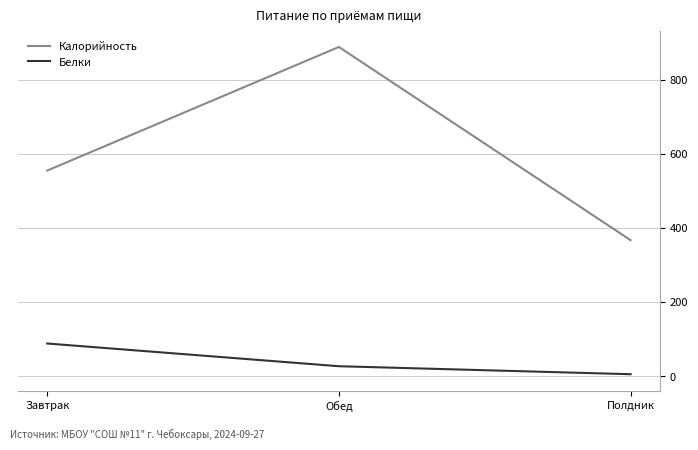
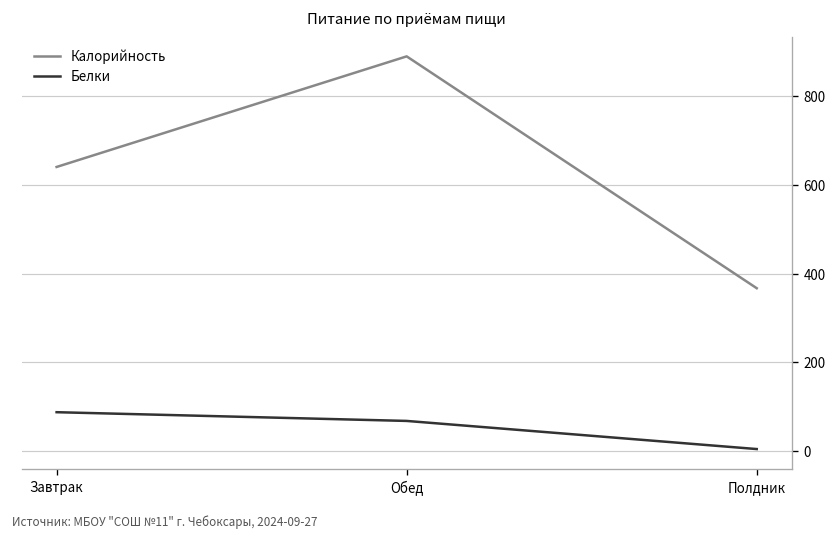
  {
    "Калорийность": {
-     "Завтрак": 560,
+     "Завтрак": 640,
      "Обед": 890,
      "Полдник": 370
    },
    "Белки": {
      "Завтрак": 90,
-     "Обед": 30,
+     "Обед": 70,
      "Полдник": 0
    }
  }
